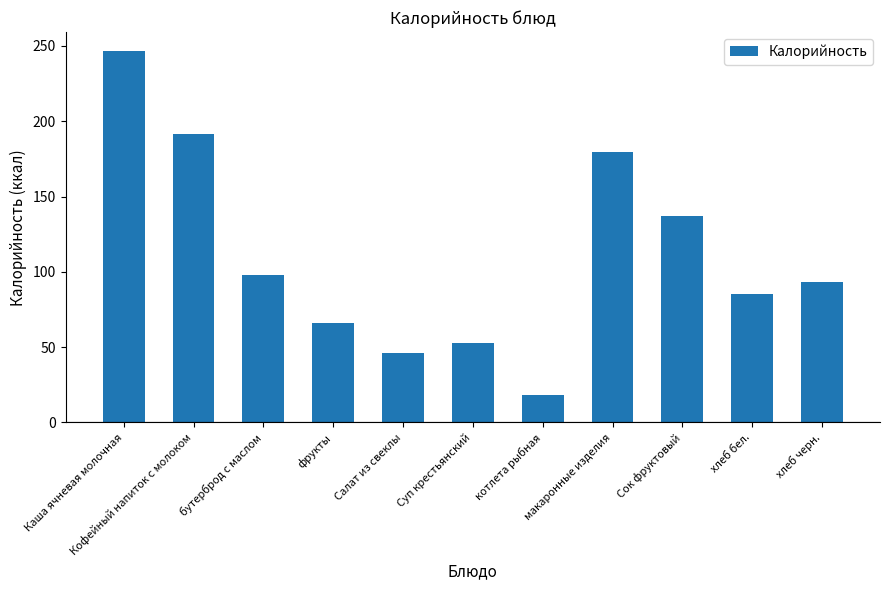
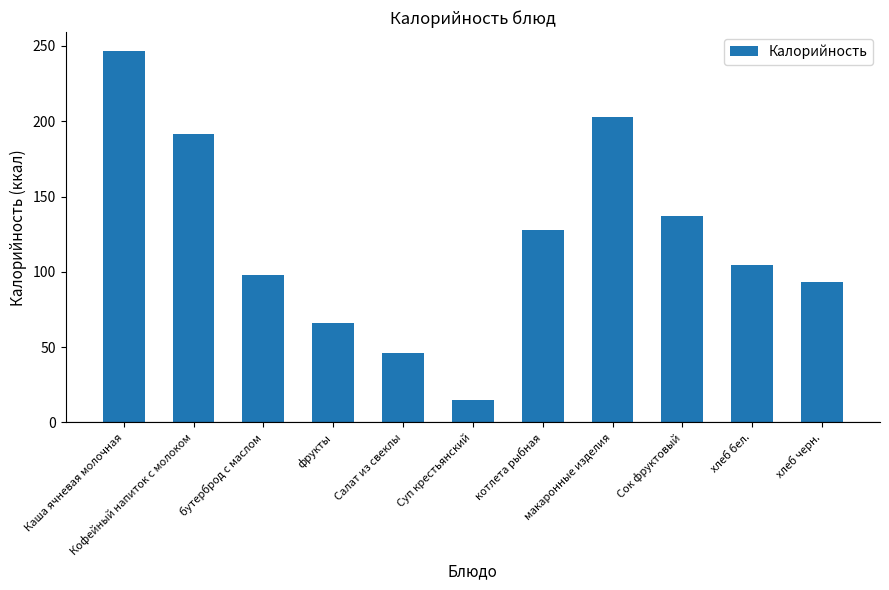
  {
    "Каша ячневая молочная": 247,
    "Кофейный напиток с молоком": 192,
    "бутерброд с маслом": 98,
    "фрукты": 66,
    "Салат из свеклы": 46,
-   "Суп крестьянский": 53,
-   "котлета рыбная": 18,
-   "макаронные изделия": 180,
+   "Суп крестьянский": 15,
+   "котлета рыбная": 128,
+   "макаронные изделия": 203,
    "Сок фруктовый": 137,
-   "хлеб бел.": 85,
+   "хлеб бел.": 105,
    "хлеб черн.": 93
  }
